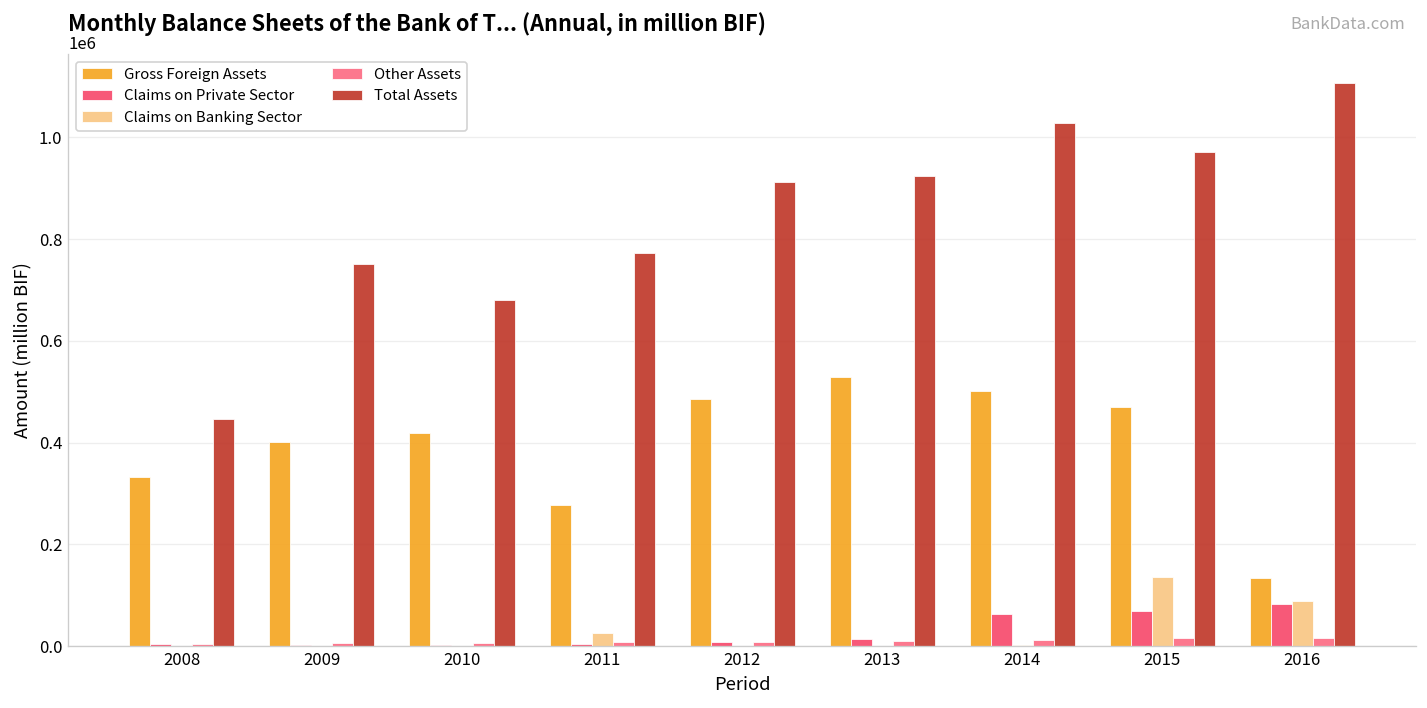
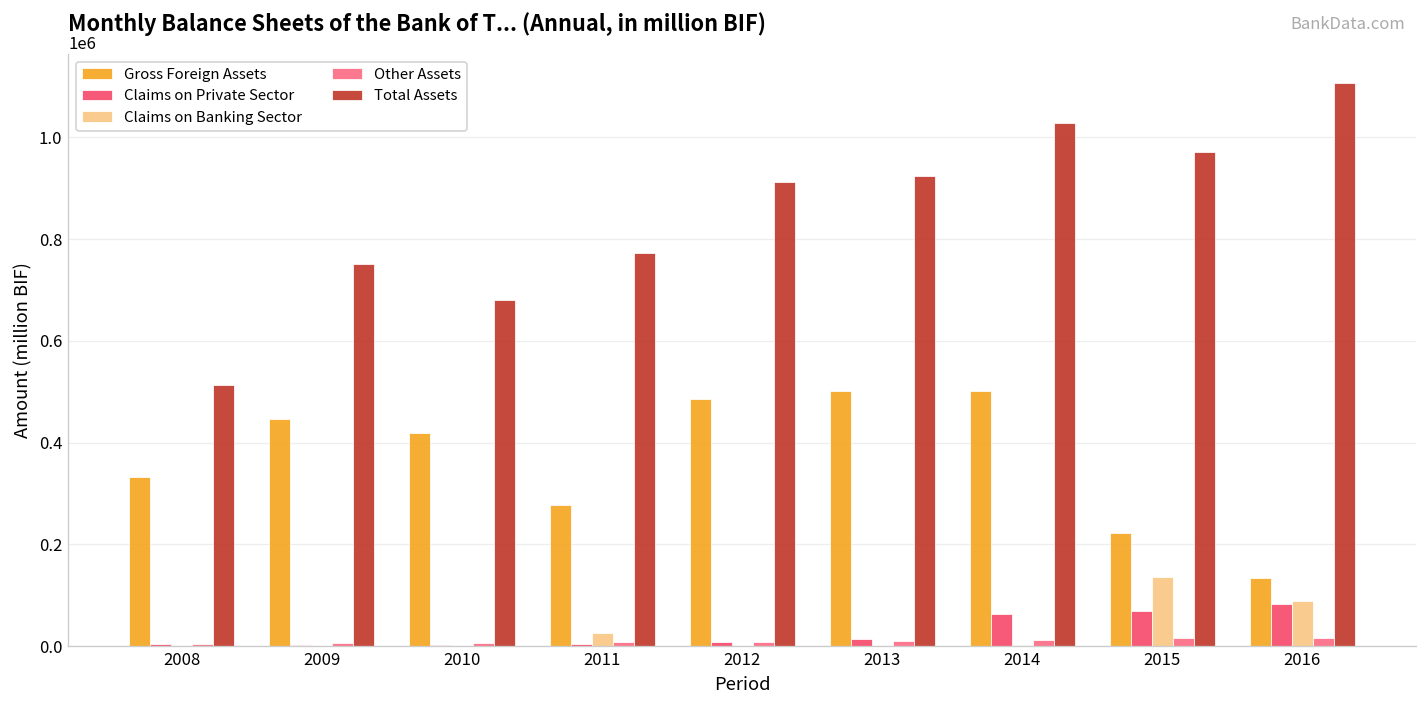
  {
    "Gross Foreign Assets": {
      "2008": 330000,
-     "2009": 400000,
+     "2009": 450000,
      "2010": 420000,
      "2011": 280000,
      "2012": 490000,
-     "2013": 530000,
+     "2013": 500000,
      "2014": 500000,
-     "2015": 470000,
+     "2015": 220000,
      "2016": 130000
    },
    "Claims on Banking Sector": {
      "2008": 0,
      "2009": 0,
      "2010": 0,
      "2011": 30000,
      "2012": 0,
      "2013": 0,
      "2015": 140000,
      "2016": 90000
    },
    "Total Assets": {
-     "2008": 450000,
+     "2008": 510000,
      "2009": 750000,
      "2010": 680000,
      "2011": 770000,
      "2012": 910000,
      "2013": 920000,
      "2014": 1030000,
      "2015": 970000,
      "2016": 1110000
    }
  }
